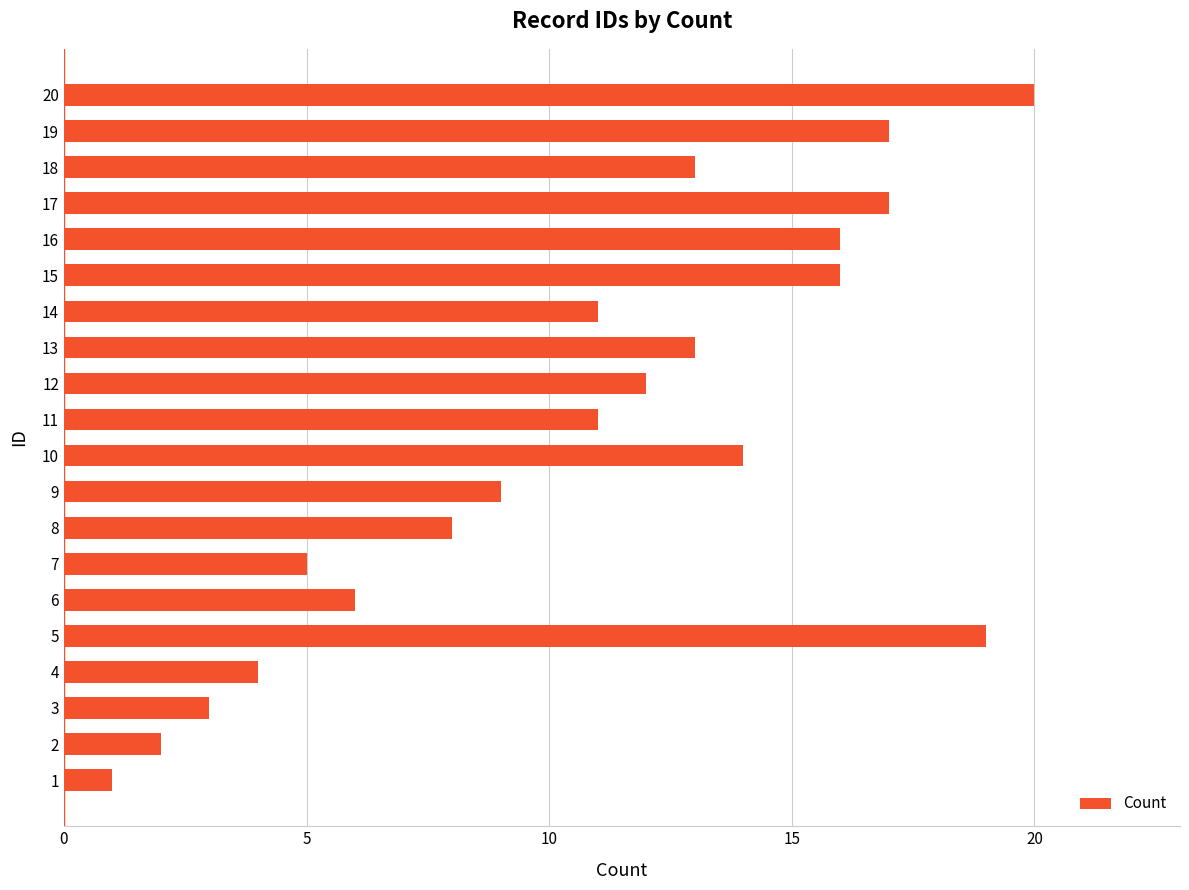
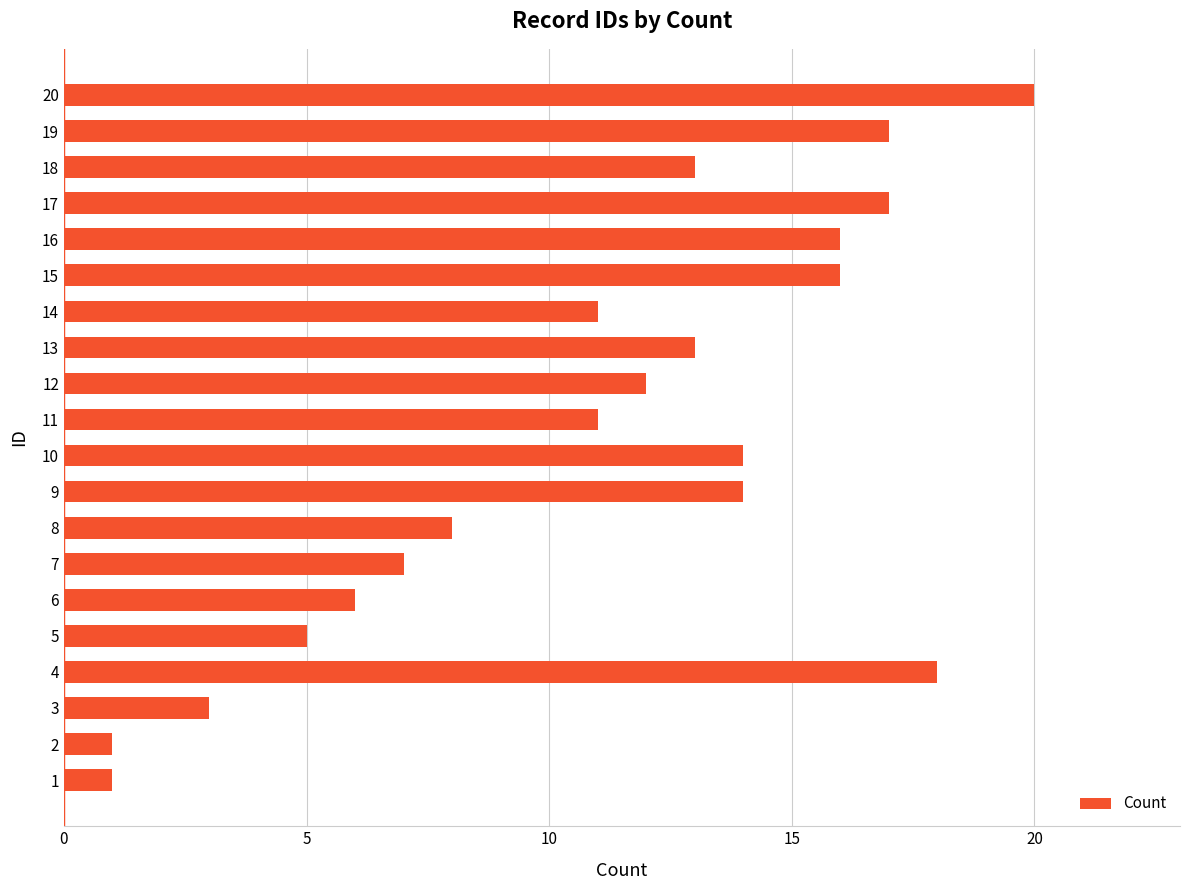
  {
    "20": 20,
    "19": 17,
    "18": 13,
    "17": 17,
    "16": 16,
    "15": 16,
    "14": 11,
    "13": 13,
    "12": 12,
    "11": 11,
    "10": 14,
-   "9": 9,
+   "9": 14,
    "8": 8,
-   "7": 5,
+   "7": 7,
    "6": 6,
-   "5": 19,
-   "4": 4,
+   "5": 5,
+   "4": 18,
    "3": 3,
-   "2": 2,
+   "2": 1,
    "1": 1
  }
